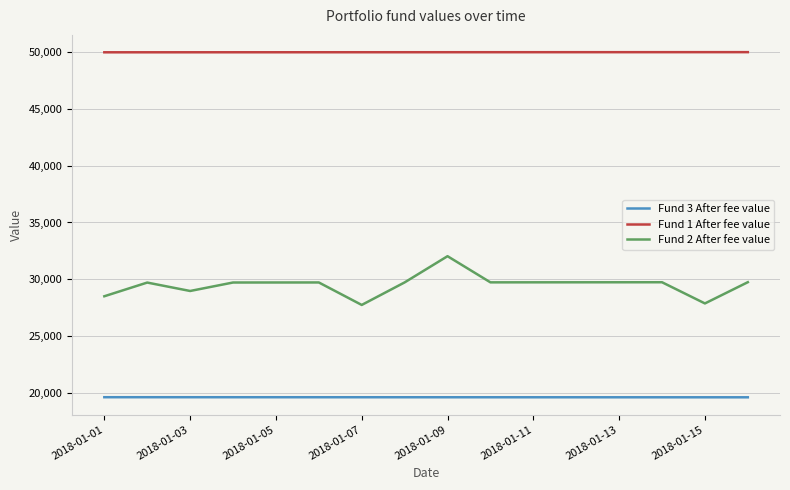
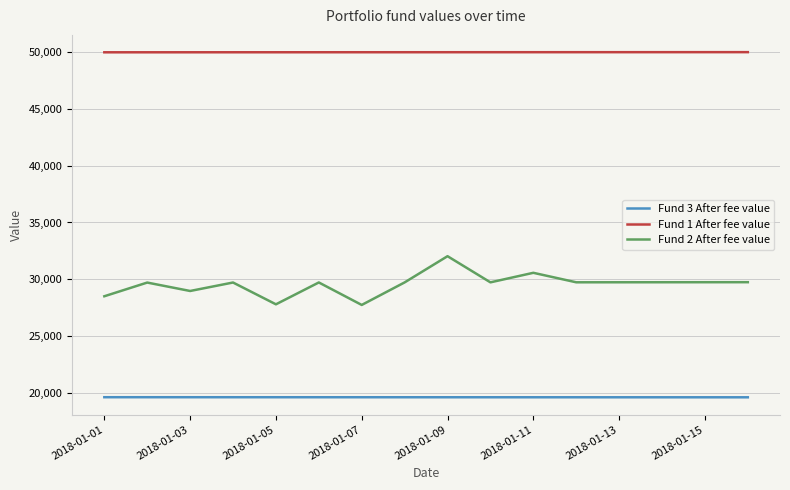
  {
    "Fund 3 After fee value": {
      "2018-01-01": "19,600",
      "2018-01-03": "19,600",
      "2018-01-05": "19,600",
      "2018-01-07": "19,600",
      "2018-01-09": "19,600",
      "2018-01-11": "19,600",
      "2018-01-13": "19,600",
      "2018-01-15": "19,600"
    },
    "Fund 1 After fee value": {
      "2018-01-01": "50,000",
      "2018-01-03": "50,000",
      "2018-01-05": "50,000",
      "2018-01-07": "50,000",
      "2018-01-09": "50,000",
      "2018-01-11": "50,000",
      "2018-01-13": "50,000",
      "2018-01-15": "50,000"
    },
    "Fund 2 After fee value": {
      "2018-01-01": "28,500",
      "2018-01-03": "29,000",
-     "2018-01-05": "29,700",
+     "2018-01-05": "27,800",
      "2018-01-07": "27,700",
      "2018-01-09": "32,000",
-     "2018-01-11": "29,700",
+     "2018-01-11": "30,600",
      "2018-01-13": "29,700",
-     "2018-01-15": "27,900"
+     "2018-01-15": "29,700"
    }
  }
